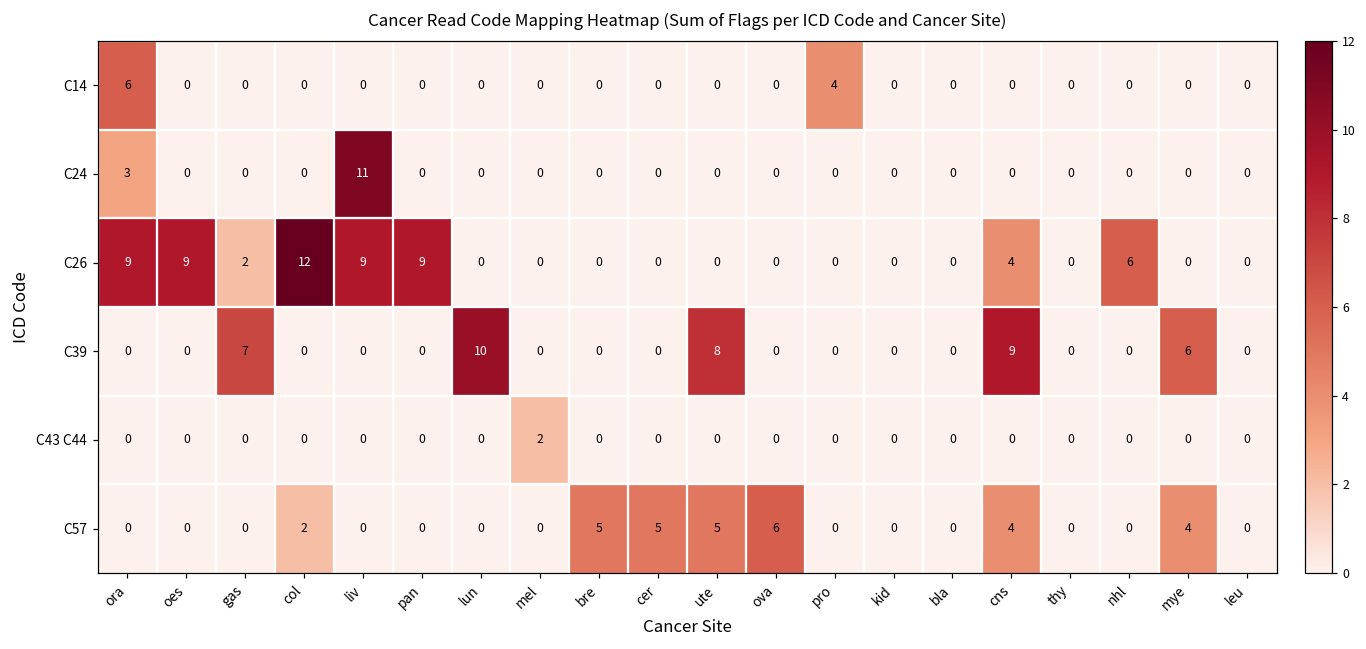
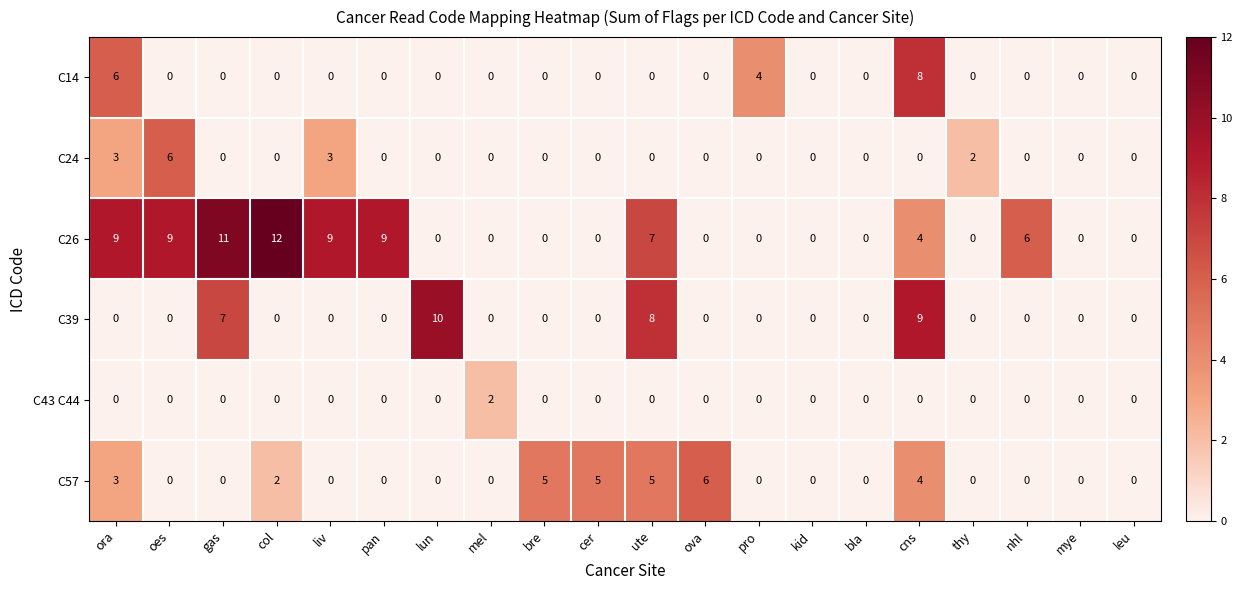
  {
    "C14": {
      "ora": 6,
      "oes": 0,
      "gas": 0,
      "col": 0,
      "liv": 0,
      "pan": 0,
      "lun": 0,
      "mel": 0,
      "bre": 0,
      "cer": 0,
      "ute": 0,
      "ova": 0,
      "pro": 4,
      "kid": 0,
      "bla": 0,
-     "cns": 0,
+     "cns": 8,
      "thy": 0,
      "nhl": 0,
      "mye": 0,
      "leu": 0
    },
    "C24": {
      "ora": 3,
-     "oes": 0,
+     "oes": 6,
      "gas": 0,
      "col": 0,
-     "liv": 11,
+     "liv": 3,
      "pan": 0,
      "lun": 0,
      "mel": 0,
      "bre": 0,
      "cer": 0,
      "ute": 0,
      "ova": 0,
      "pro": 0,
      "kid": 0,
      "bla": 0,
      "cns": 0,
-     "thy": 0,
+     "thy": 2,
      "nhl": 0,
      "mye": 0,
      "leu": 0
    },
    "C26": {
      "ora": 9,
      "oes": 9,
-     "gas": 2,
+     "gas": 11,
      "col": 12,
      "liv": 9,
      "pan": 9,
      "lun": 0,
      "mel": 0,
      "bre": 0,
      "cer": 0,
-     "ute": 0,
+     "ute": 7,
      "ova": 0,
      "pro": 0,
      "kid": 0,
      "bla": 0,
      "cns": 4,
      "thy": 0,
      "nhl": 6,
      "mye": 0,
      "leu": 0
    },
    "C39": {
      "ora": 0,
      "oes": 0,
      "gas": 7,
      "col": 0,
      "liv": 0,
      "pan": 0,
      "lun": 10,
      "mel": 0,
      "bre": 0,
      "cer": 0,
      "ute": 8,
      "ova": 0,
      "pro": 0,
      "kid": 0,
      "bla": 0,
      "cns": 9,
      "thy": 0,
      "nhl": 0,
-     "mye": 6,
+     "mye": 0,
      "leu": 0
    },
    "C43 C44": {
      "ora": 0,
      "oes": 0,
      "gas": 0,
      "col": 0,
      "liv": 0,
      "pan": 0,
      "lun": 0,
      "mel": 2,
      "bre": 0,
      "cer": 0,
      "ute": 0,
      "ova": 0,
      "pro": 0,
      "kid": 0,
      "bla": 0,
      "cns": 0,
      "thy": 0,
      "nhl": 0,
      "mye": 0,
      "leu": 0
    },
    "C57": {
-     "ora": 0,
+     "ora": 3,
      "oes": 0,
      "gas": 0,
      "col": 2,
      "liv": 0,
      "pan": 0,
      "lun": 0,
      "mel": 0,
      "bre": 5,
      "cer": 5,
      "ute": 5,
      "ova": 6,
      "pro": 0,
      "kid": 0,
      "bla": 0,
      "cns": 4,
      "thy": 0,
      "nhl": 0,
-     "mye": 4,
+     "mye": 0,
      "leu": 0
    }
  }
